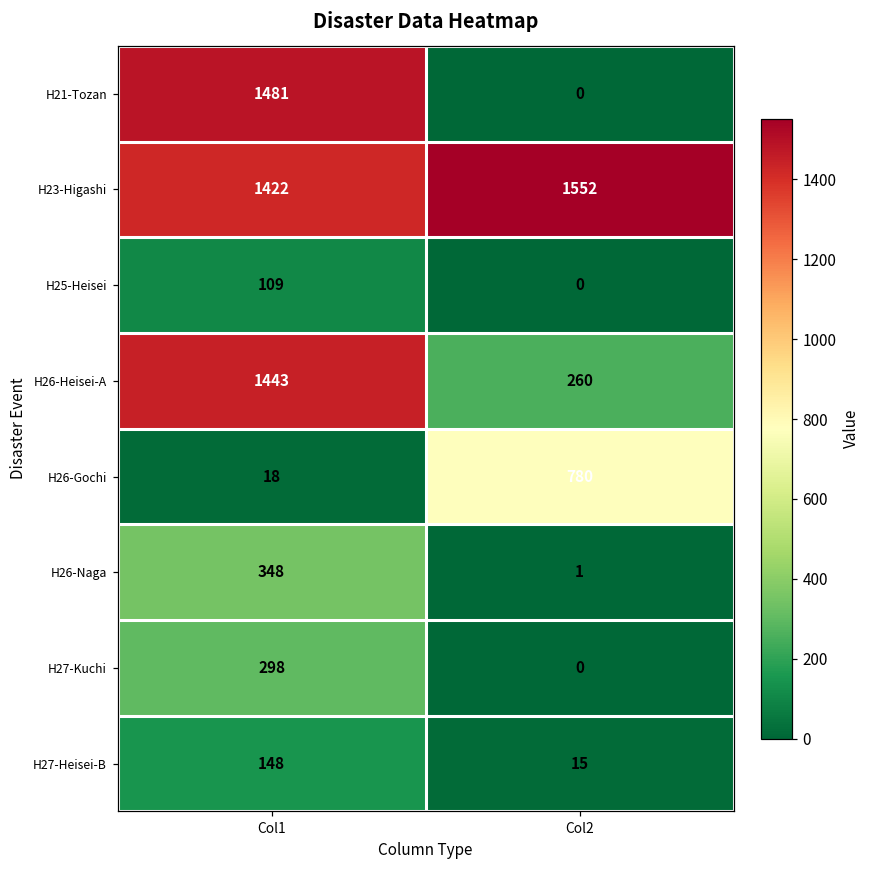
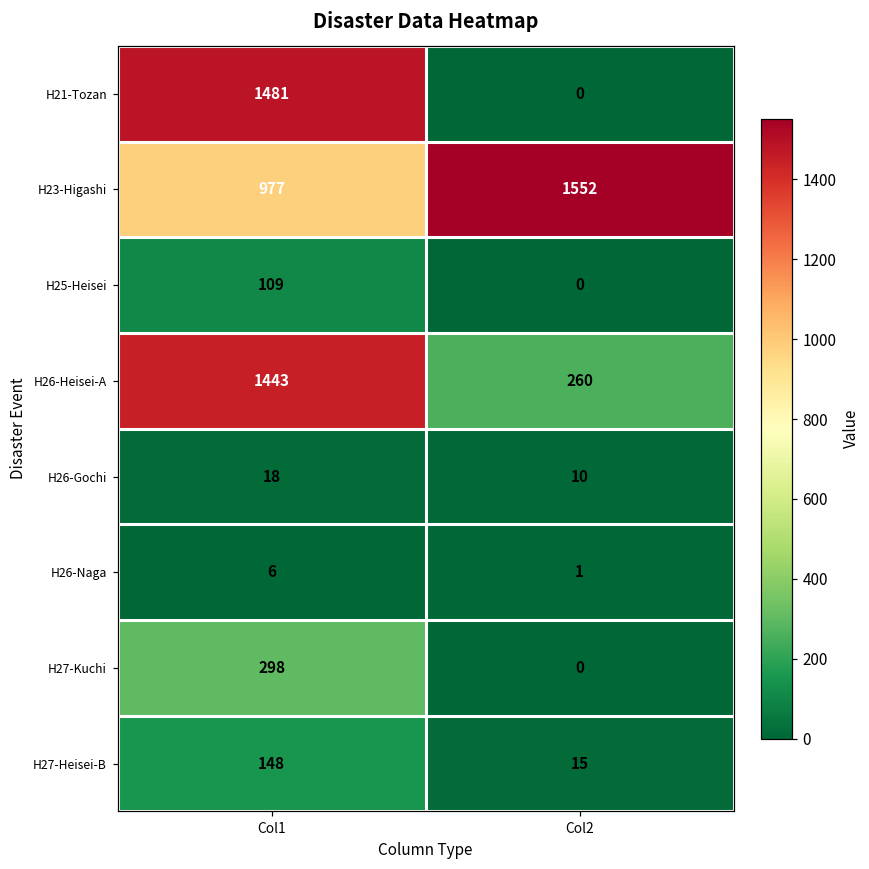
  {
    "H21-Tozan": {
      "Col1": 1481,
      "Col2": 0
    },
    "H23-Higashi": {
-     "Col1": 1422,
+     "Col1": 977,
      "Col2": 1552
    },
    "H25-Heisei": {
      "Col1": 109,
      "Col2": 0
    },
    "H26-Heisei-A": {
      "Col1": 1443,
      "Col2": 260
    },
    "H26-Gochi": {
      "Col1": 18,
-     "Col2": 780
+     "Col2": 10
    },
    "H26-Naga": {
-     "Col1": 348,
+     "Col1": 6,
      "Col2": 1
    },
    "H27-Kuchi": {
      "Col1": 298,
      "Col2": 0
    },
    "H27-Heisei-B": {
      "Col1": 148,
      "Col2": 15
    }
  }
